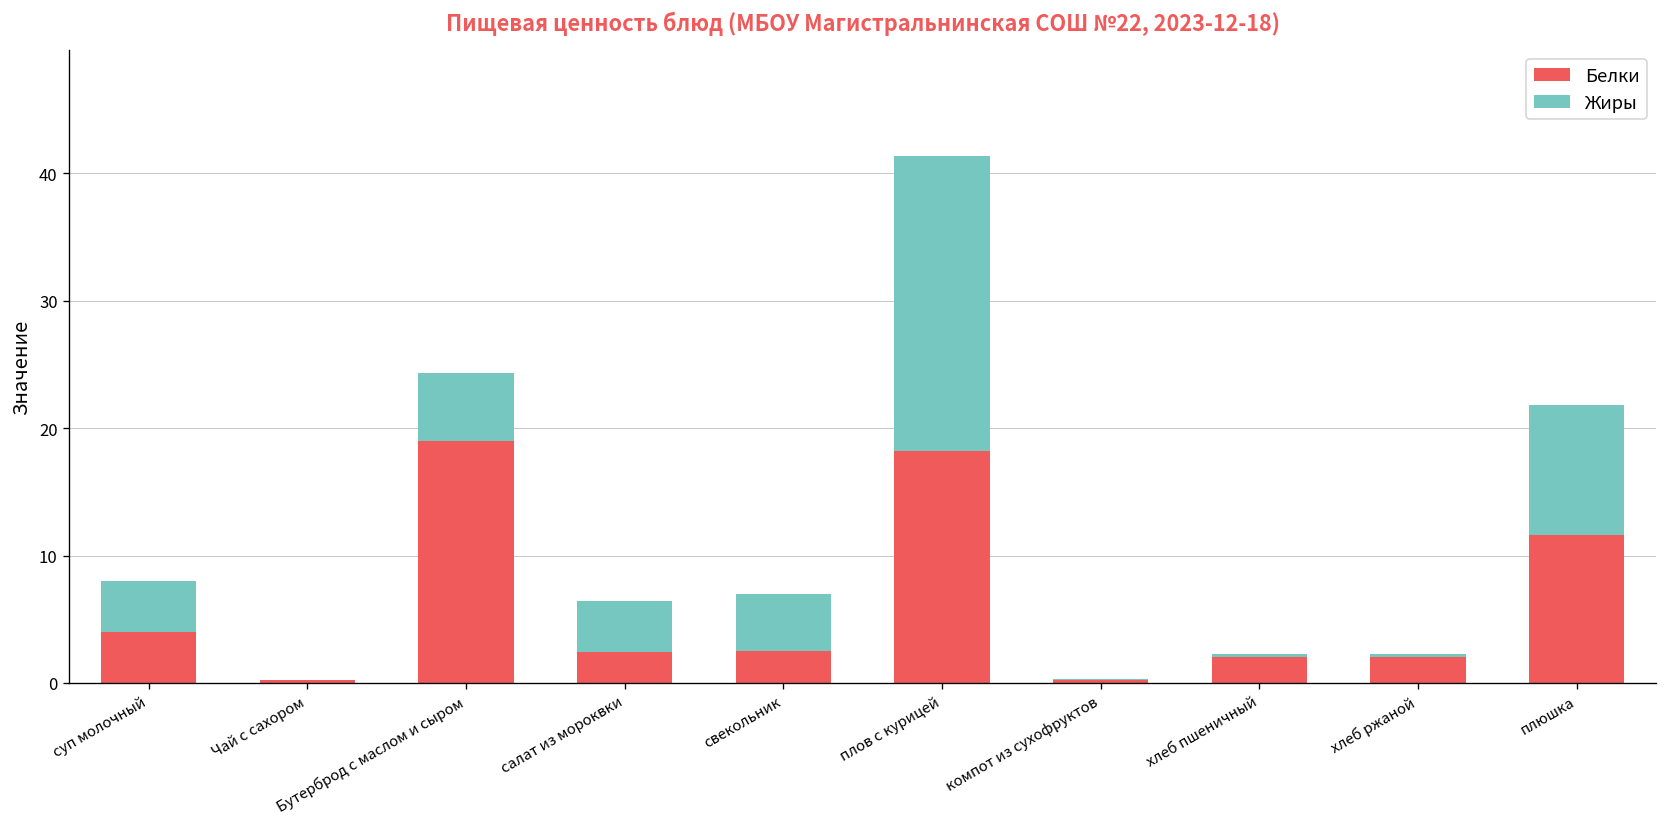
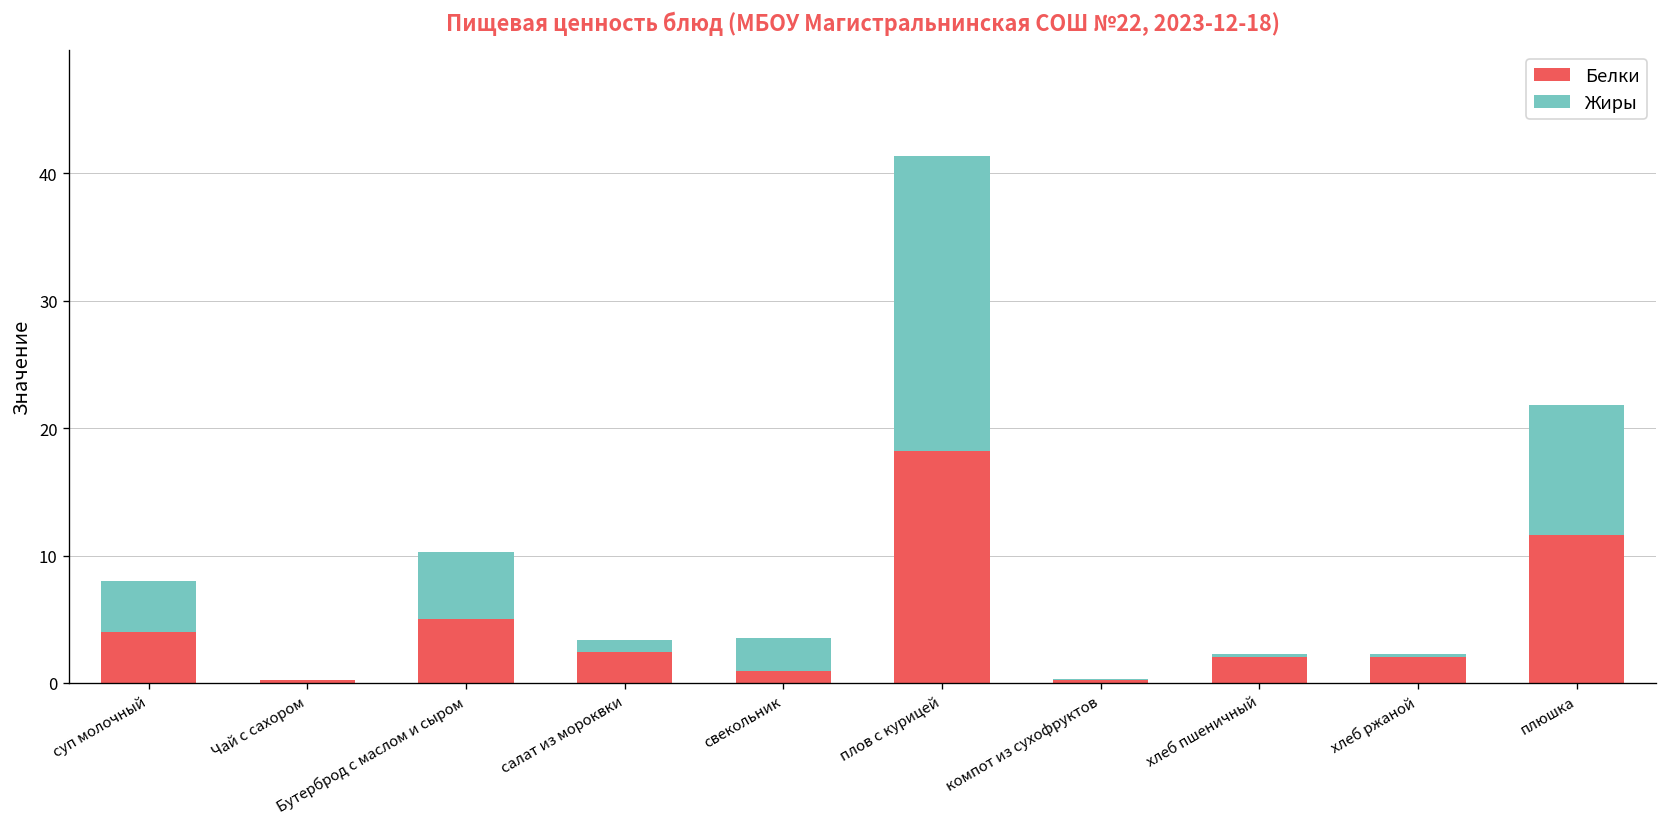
  {
    "Белки": {
      "суп молочный": 4.0,
-     "Бутерброд с маслом и сыром": 19,
+     "Бутерброд с маслом и сыром": 5,
      "салат из мороквки": 2.4,
-     "свекольник": 2.5,
+     "свекольник": 0.9,
      "плов с курицей": 18.2,
      "хлеб пшеничный": 2.0,
      "хлеб ржаной": 2.0,
      "плюшка": 11.6
    },
    "Жиры": {
      "суп молочный": 4.0,
      "Чай с сахором": 0.0,
      "Бутерброд с маслом и сыром": 5.3,
-     "салат из мороквки": 4,
-     "свекольник": 4.5,
+     "салат из мороквки": 1,
+     "свекольник": 2.6,
      "плов с курицей": 23.2,
      "хлеб пшеничный": 0.3,
      "хлеб ржаной": 0.3,
      "плюшка": 10.2
    }
  }
